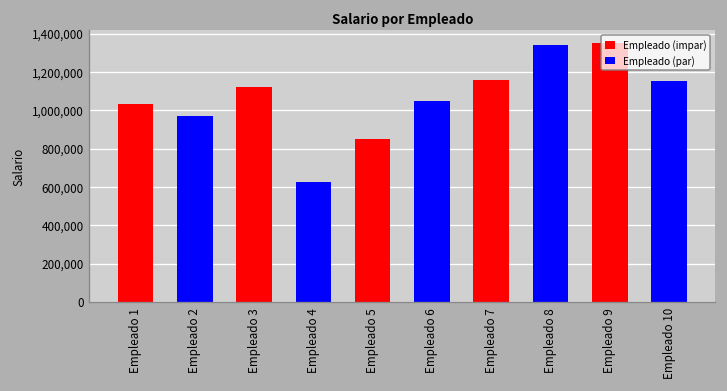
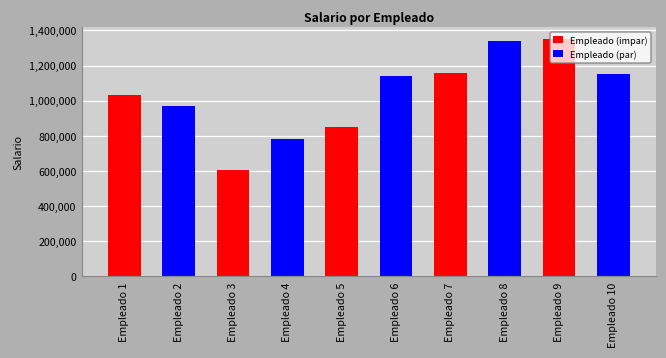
  {
    "Empleado 1": "1,030,000",
    "Empleado 2": "970,000",
-   "Empleado 3": "1,120,000",
-   "Empleado 4": "620,000",
+   "Empleado 3": "600,000",
+   "Empleado 4": "780,000",
    "Empleado 5": "850,000",
-   "Empleado 6": "1,050,000",
+   "Empleado 6": "1,140,000",
    "Empleado 7": "1,160,000",
    "Empleado 8": "1,340,000",
    "Empleado 10": "1,150,000"
  }
